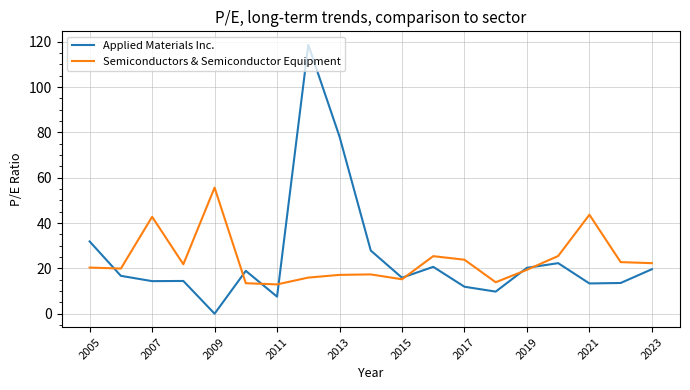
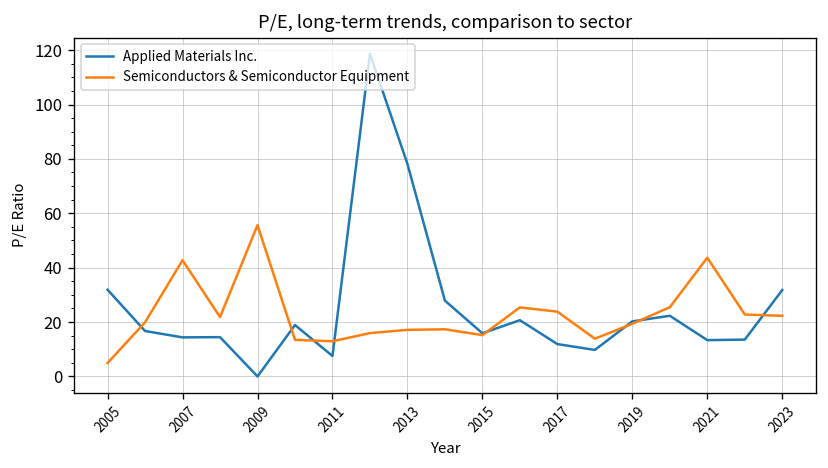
  {
    "Applied Materials Inc.": {
      "2005": 32,
      "2007": 14,
      "2009": 0,
      "2011": 8,
      "2013": 78,
      "2017": 12,
      "2021": 13,
-     "2023": 20
+     "2023": 32
    },
    "Semiconductors & Semiconductor Equipment": {
-     "2005": 20,
+     "2005": 5,
      "2007": 43,
      "2009": 56,
      "2011": 13,
      "2013": 17,
      "2017": 24,
      "2021": 44,
      "2023": 22
    }
  }
